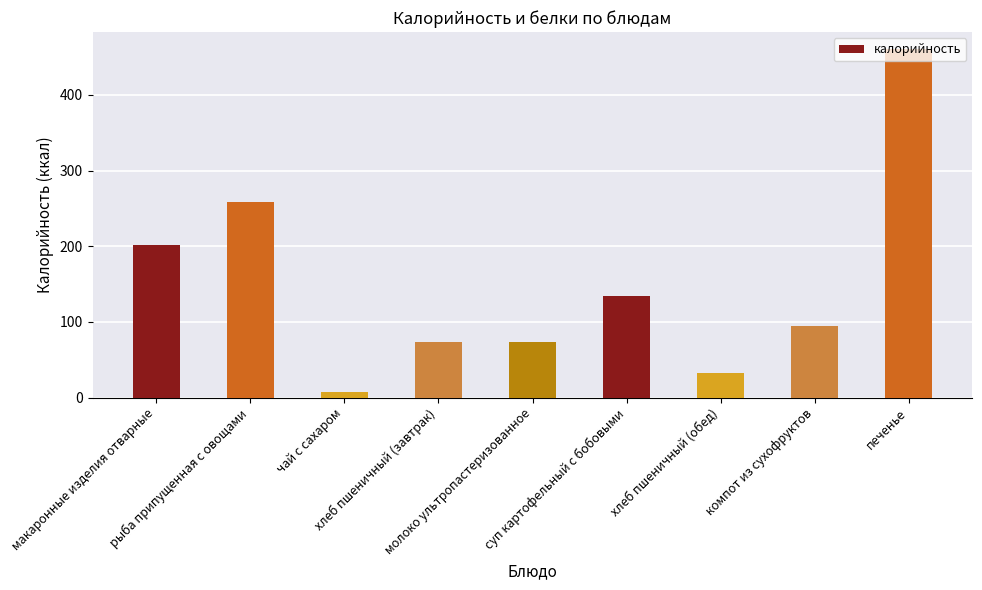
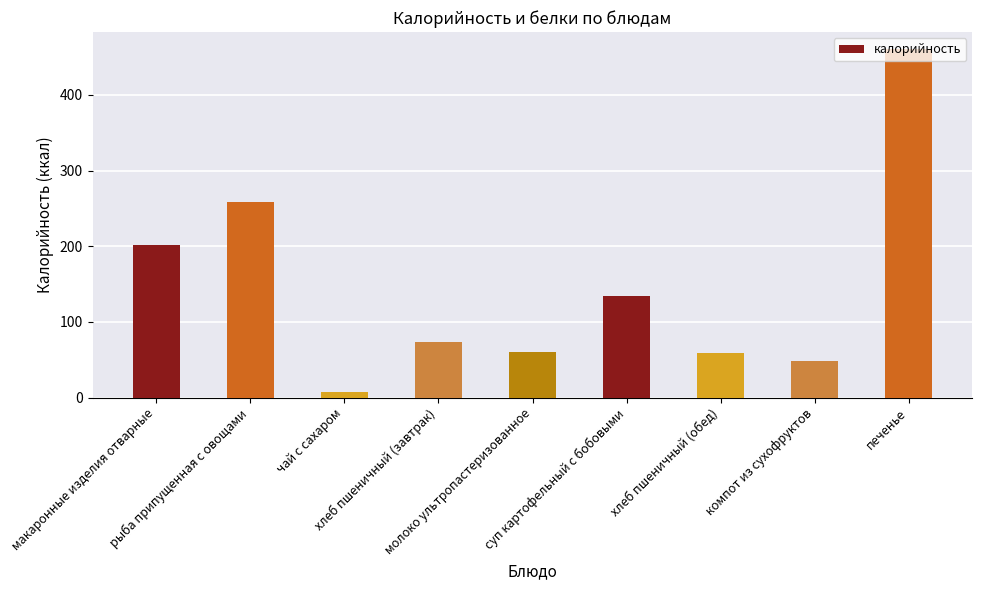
  {
    "макаронные изделия отварные": 200,
    "рыба припущенная с овощами": 260,
    "чай с сахаром": 10,
    "хлеб пшеничный (завтрак)": 70,
-   "молоко ультропастеризованное": 70,
+   "молоко ультропастеризованное": 60,
    "суп картофельный с бобовыми": 130,
-   "хлеб пшеничный (обед)": 30,
-   "компот из сухофруктов": 90
+   "хлеб пшеничный (обед)": 60,
+   "компот из сухофруктов": 50
  }
